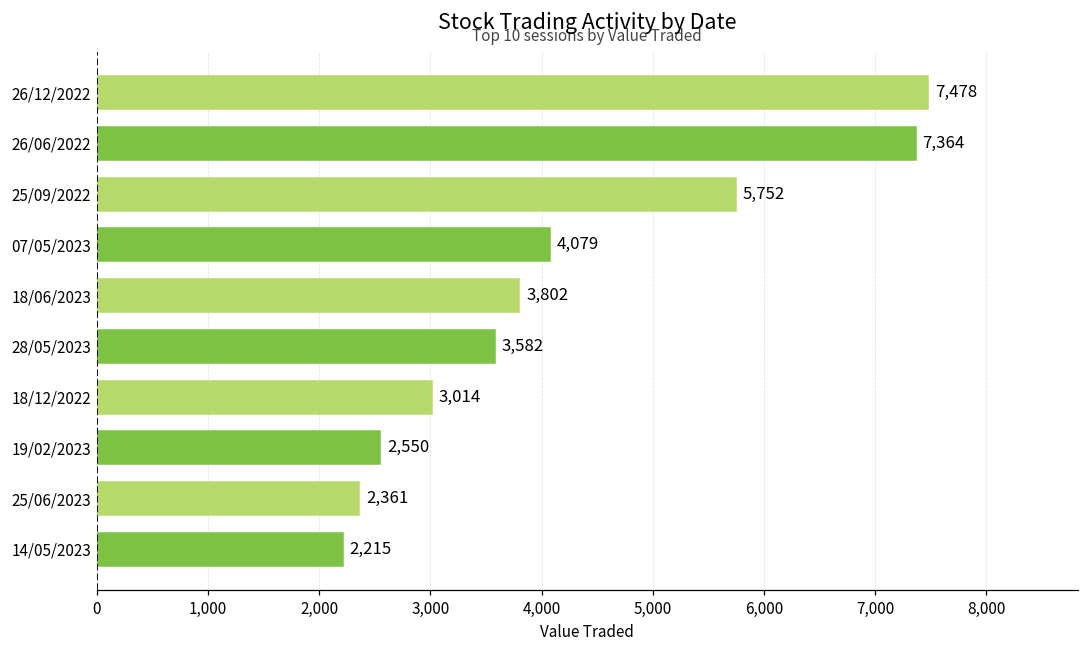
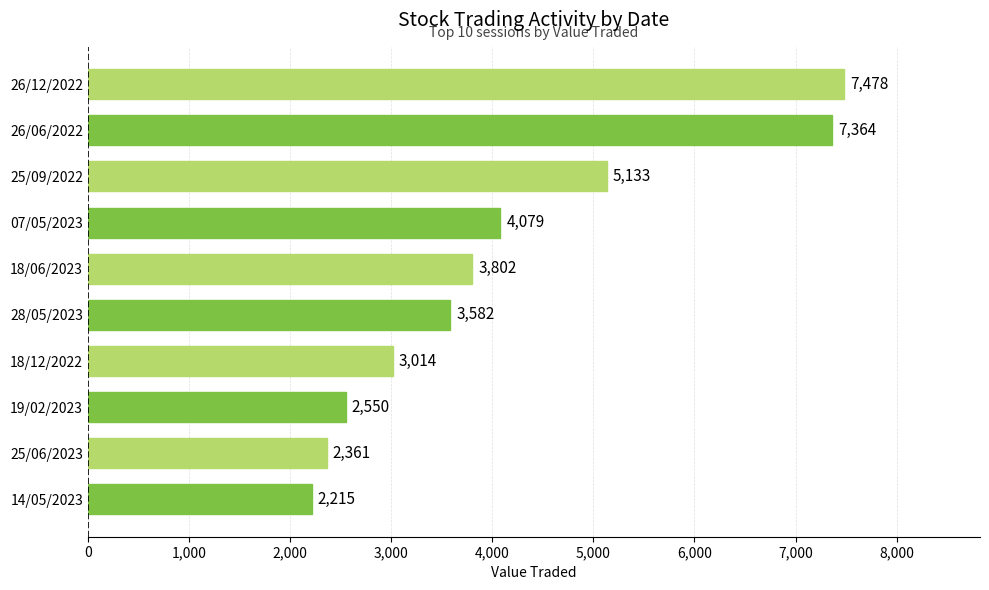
  {
    "26/12/2022": "7,478",
    "26/06/2022": "7,364",
-   "25/09/2022": "5,752",
+   "25/09/2022": "5,133",
    "07/05/2023": "4,079",
    "18/06/2023": "3,802",
    "28/05/2023": "3,582",
    "18/12/2022": "3,014",
    "19/02/2023": "2,550",
    "25/06/2023": "2,361",
    "14/05/2023": "2,215"
  }
